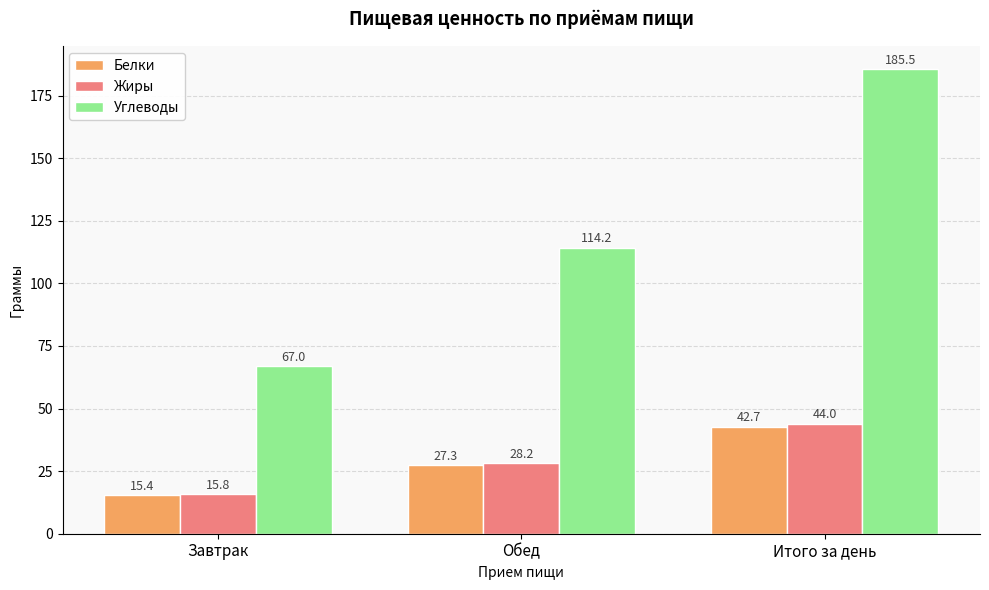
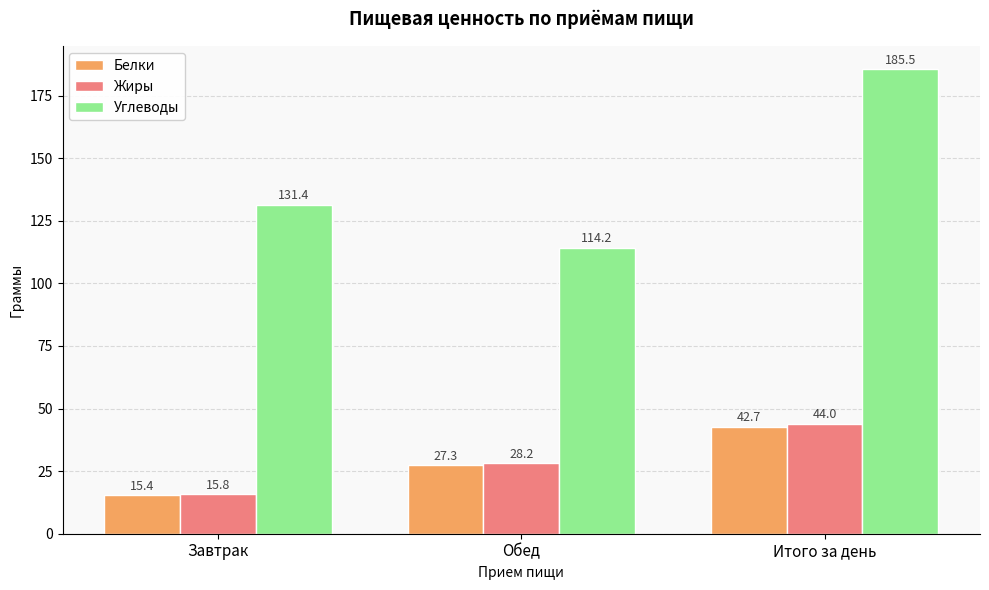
  {
    "Углеводы": {
-     "Завтрак": 67.0,
+     "Завтрак": 131.4,
      "Обед": 114.2,
      "Итого за день": 185.5
    }
  }
